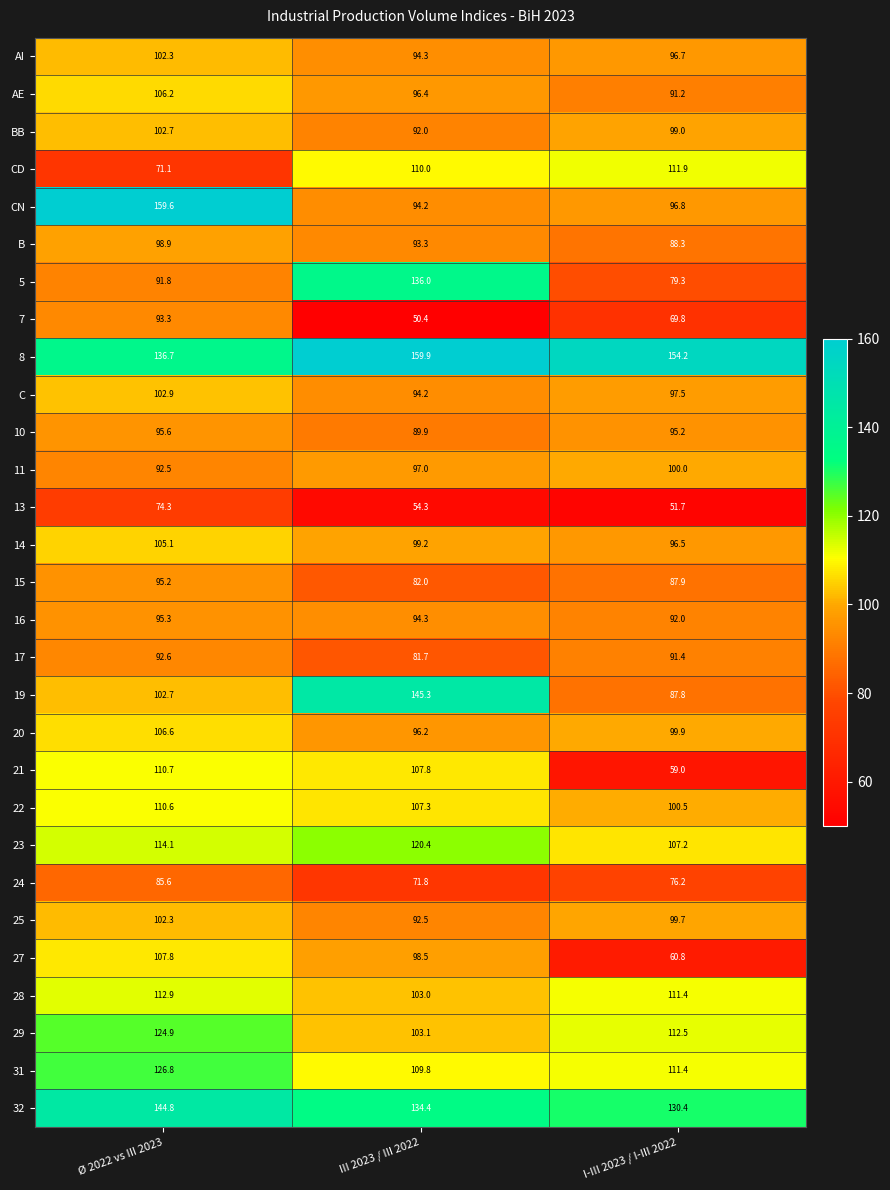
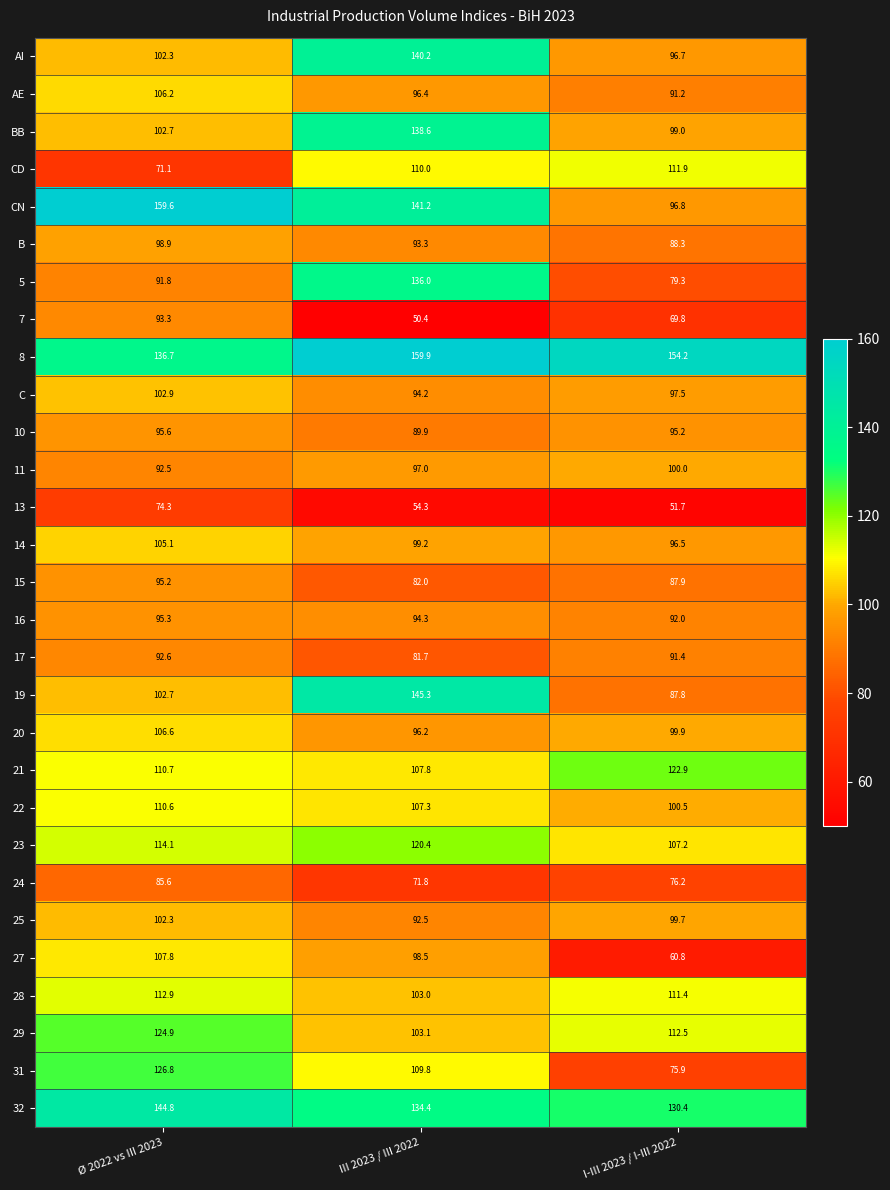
  {
    "AI": {
      "Ø 2022 vs III 2023": 102.3,
-     "III 2023 / III 2022": 94.3,
+     "III 2023 / III 2022": 140.2,
      "I-III 2023 / I-III 2022": 96.7
    },
    "AE": {
      "Ø 2022 vs III 2023": 106.2,
      "III 2023 / III 2022": 96.4,
      "I-III 2023 / I-III 2022": 91.2
    },
    "BB": {
      "Ø 2022 vs III 2023": 102.7,
-     "III 2023 / III 2022": 92.0,
+     "III 2023 / III 2022": 138.6,
      "I-III 2023 / I-III 2022": 99.0
    },
    "CD": {
      "Ø 2022 vs III 2023": 71.1,
      "III 2023 / III 2022": 110.0,
      "I-III 2023 / I-III 2022": 111.9
    },
    "CN": {
      "Ø 2022 vs III 2023": 159.6,
-     "III 2023 / III 2022": 94.2,
+     "III 2023 / III 2022": 141.2,
      "I-III 2023 / I-III 2022": 96.8
    },
    "B": {
      "Ø 2022 vs III 2023": 98.9,
      "III 2023 / III 2022": 93.3,
      "I-III 2023 / I-III 2022": 88.3
    },
    "5": {
      "Ø 2022 vs III 2023": 91.8,
      "III 2023 / III 2022": 136.0,
      "I-III 2023 / I-III 2022": 79.3
    },
    "7": {
      "Ø 2022 vs III 2023": 93.3,
      "III 2023 / III 2022": 50.4,
      "I-III 2023 / I-III 2022": 69.8
    },
    "8": {
      "Ø 2022 vs III 2023": 136.7,
      "III 2023 / III 2022": 159.9,
      "I-III 2023 / I-III 2022": 154.2
    },
    "C": {
      "Ø 2022 vs III 2023": 102.9,
      "III 2023 / III 2022": 94.2,
      "I-III 2023 / I-III 2022": 97.5
    },
    "10": {
      "Ø 2022 vs III 2023": 95.6,
      "III 2023 / III 2022": 89.9,
      "I-III 2023 / I-III 2022": 95.2
    },
    "11": {
      "Ø 2022 vs III 2023": 92.5,
      "III 2023 / III 2022": 97.0,
      "I-III 2023 / I-III 2022": 100.0
    },
    "13": {
      "Ø 2022 vs III 2023": 74.3,
      "III 2023 / III 2022": 54.3,
      "I-III 2023 / I-III 2022": 51.7
    },
    "14": {
      "Ø 2022 vs III 2023": 105.1,
      "III 2023 / III 2022": 99.2,
      "I-III 2023 / I-III 2022": 96.5
    },
    "15": {
      "Ø 2022 vs III 2023": 95.2,
      "III 2023 / III 2022": 82.0,
      "I-III 2023 / I-III 2022": 87.9
    },
    "16": {
      "Ø 2022 vs III 2023": 95.3,
      "III 2023 / III 2022": 94.3,
      "I-III 2023 / I-III 2022": 92.0
    },
    "17": {
      "Ø 2022 vs III 2023": 92.6,
      "III 2023 / III 2022": 81.7,
      "I-III 2023 / I-III 2022": 91.4
    },
    "19": {
      "Ø 2022 vs III 2023": 102.7,
      "III 2023 / III 2022": 145.3,
      "I-III 2023 / I-III 2022": 87.8
    },
    "20": {
      "Ø 2022 vs III 2023": 106.6,
      "III 2023 / III 2022": 96.2,
      "I-III 2023 / I-III 2022": 99.9
    },
    "21": {
      "Ø 2022 vs III 2023": 110.7,
      "III 2023 / III 2022": 107.8,
-     "I-III 2023 / I-III 2022": 59.0
+     "I-III 2023 / I-III 2022": 122.9
    },
    "22": {
      "Ø 2022 vs III 2023": 110.6,
      "III 2023 / III 2022": 107.3,
      "I-III 2023 / I-III 2022": 100.5
    },
    "23": {
      "Ø 2022 vs III 2023": 114.1,
      "III 2023 / III 2022": 120.4,
      "I-III 2023 / I-III 2022": 107.2
    },
    "24": {
      "Ø 2022 vs III 2023": 85.6,
      "III 2023 / III 2022": 71.8,
      "I-III 2023 / I-III 2022": 76.2
    },
    "25": {
      "Ø 2022 vs III 2023": 102.3,
      "III 2023 / III 2022": 92.5,
      "I-III 2023 / I-III 2022": 99.7
    },
    "27": {
      "Ø 2022 vs III 2023": 107.8,
      "III 2023 / III 2022": 98.5,
      "I-III 2023 / I-III 2022": 60.8
    },
    "28": {
      "Ø 2022 vs III 2023": 112.9,
      "III 2023 / III 2022": 103.0,
      "I-III 2023 / I-III 2022": 111.4
    },
    "29": {
      "Ø 2022 vs III 2023": 124.9,
      "III 2023 / III 2022": 103.1,
      "I-III 2023 / I-III 2022": 112.5
    },
    "31": {
      "Ø 2022 vs III 2023": 126.8,
      "III 2023 / III 2022": 109.8,
-     "I-III 2023 / I-III 2022": 111.4
+     "I-III 2023 / I-III 2022": 75.9
    },
    "32": {
      "Ø 2022 vs III 2023": 144.8,
      "III 2023 / III 2022": 134.4,
      "I-III 2023 / I-III 2022": 130.4
    }
  }
